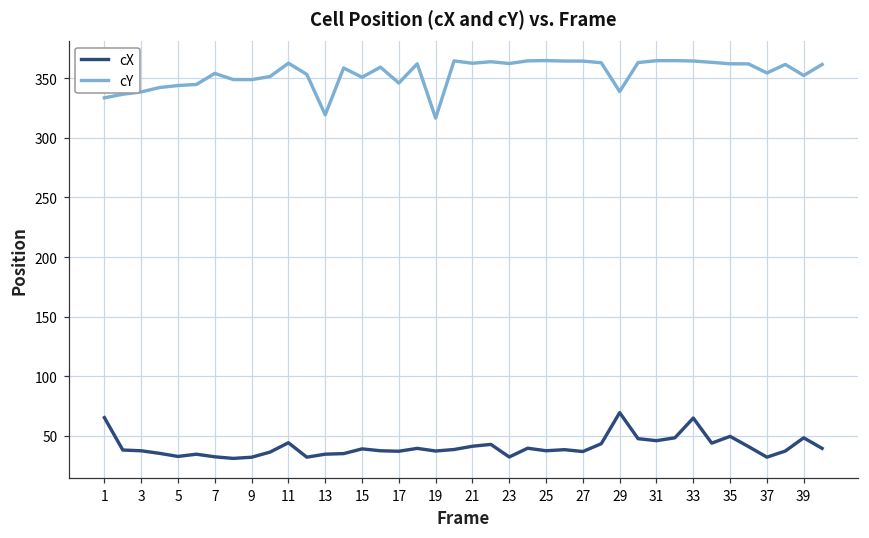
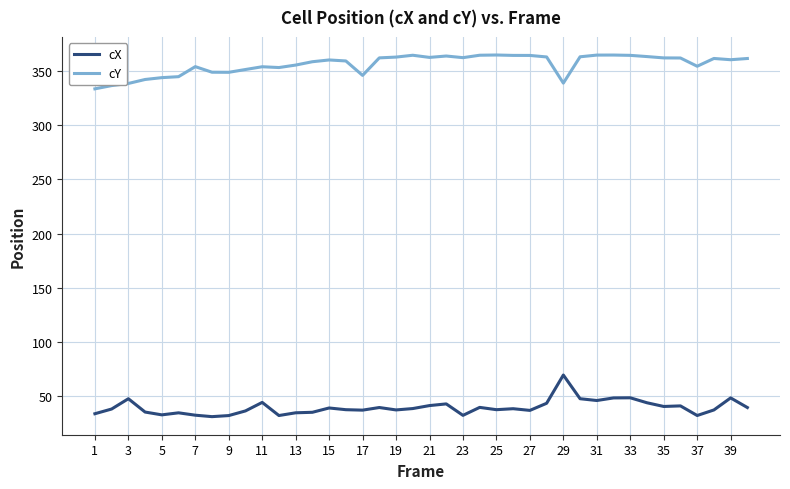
  {
    "cX": {
-     "1": 65,
-     "3": 37,
+     "1": 34,
+     "3": 47,
      "5": 33,
      "7": 32,
      "9": 32,
      "11": 44,
      "13": 34,
      "15": 39,
      "17": 37,
      "19": 37,
      "21": 41,
      "23": 32,
      "25": 37,
      "27": 37,
      "29": 69,
      "31": 46,
-     "33": 65,
-     "35": 49,
+     "33": 48,
+     "35": 40,
      "37": 32,
      "39": 48
    },
    "cY": {
      "1": 334,
      "3": 339,
      "5": 344,
      "7": 354,
      "9": 349,
-     "11": 363,
-     "13": 319,
-     "15": 351,
+     "11": 354,
+     "13": 356,
+     "15": 360,
      "17": 346,
-     "19": 317,
+     "19": 363,
      "21": 363,
      "23": 363,
      "25": 365,
      "27": 365,
      "29": 339,
      "31": 365,
      "33": 365,
      "35": 362,
      "37": 355,
-     "39": 352
+     "39": 361
    }
  }
